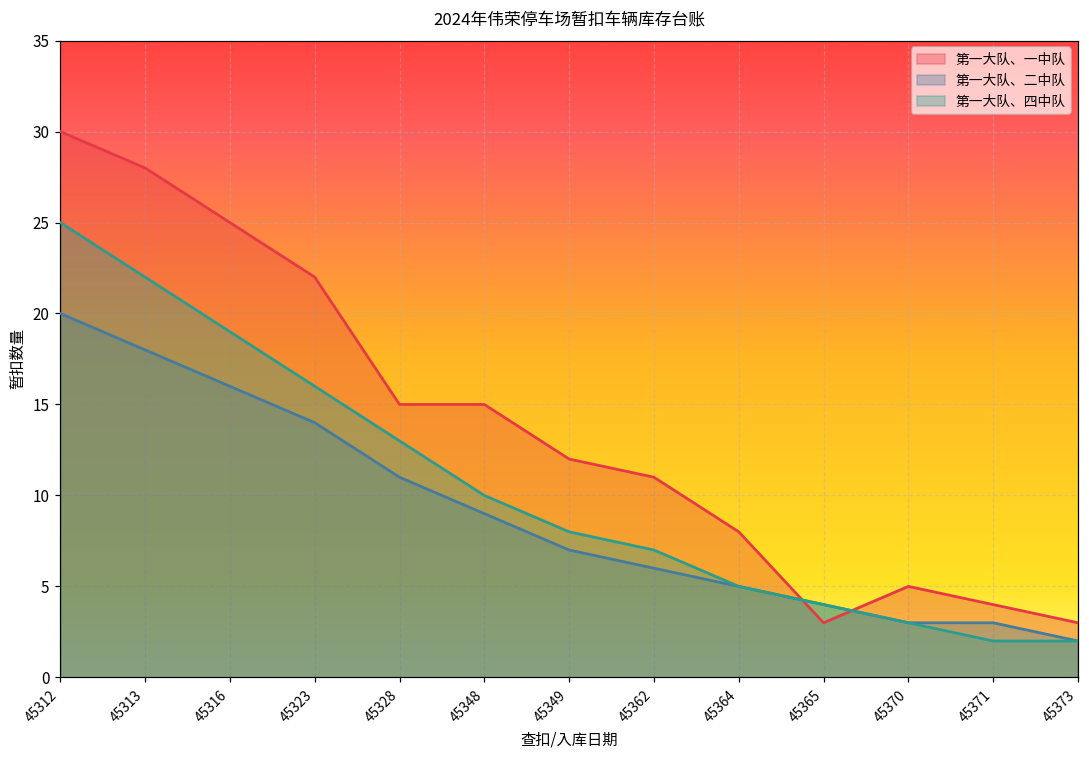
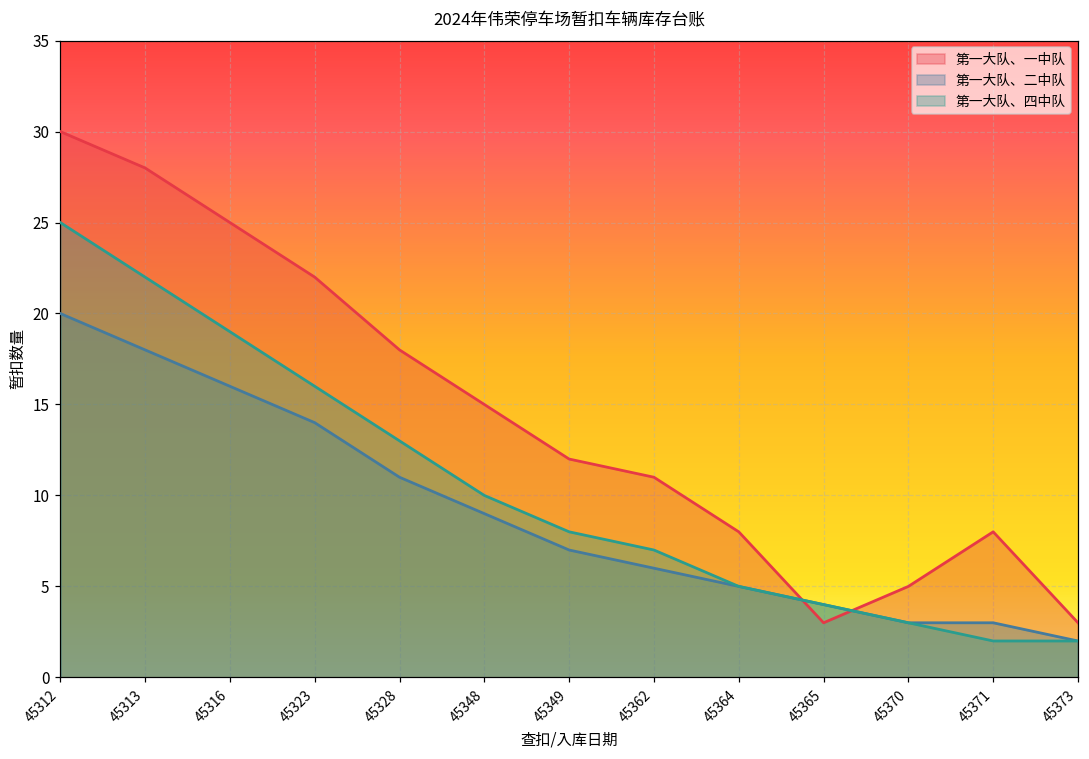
  {
    "第一大队、一中队": {
      "45312": 30,
      "45313": 28,
      "45316": 25,
      "45323": 22,
-     "45328": 15,
+     "45328": 18,
      "45348": 15,
      "45349": 12,
      "45362": 11,
      "45364": 8,
      "45365": 3,
      "45370": 5,
-     "45371": 4,
+     "45371": 8,
      "45373": 3
    }
  }
